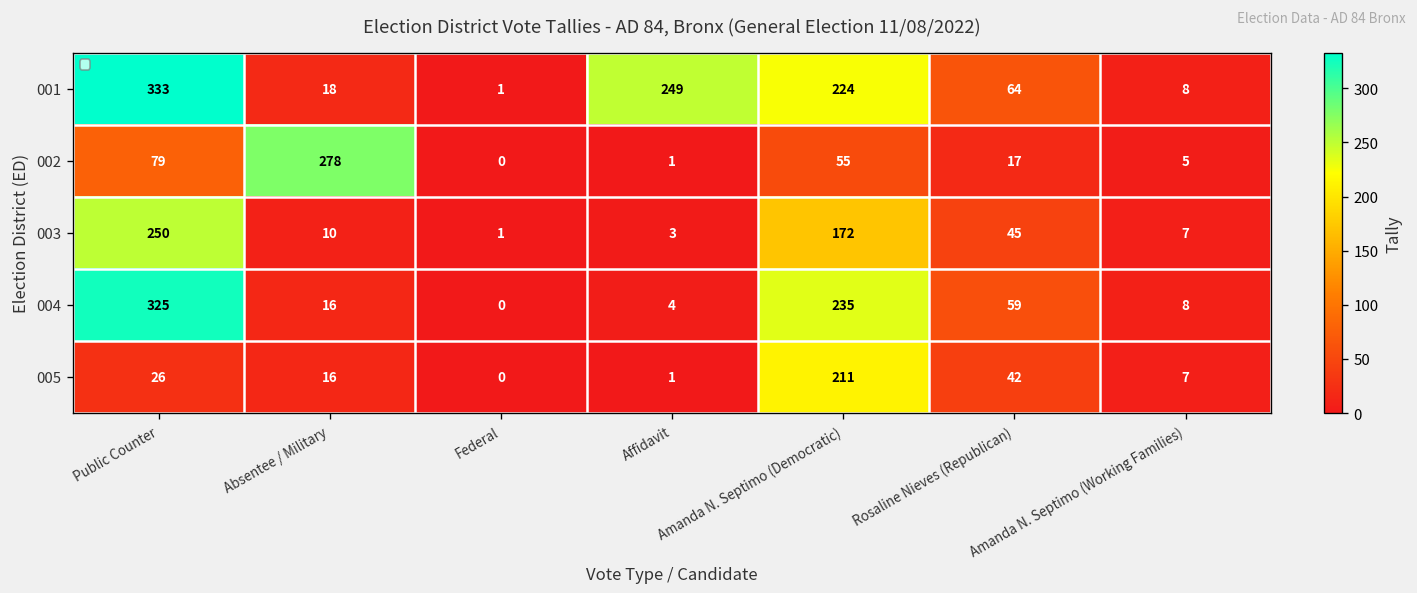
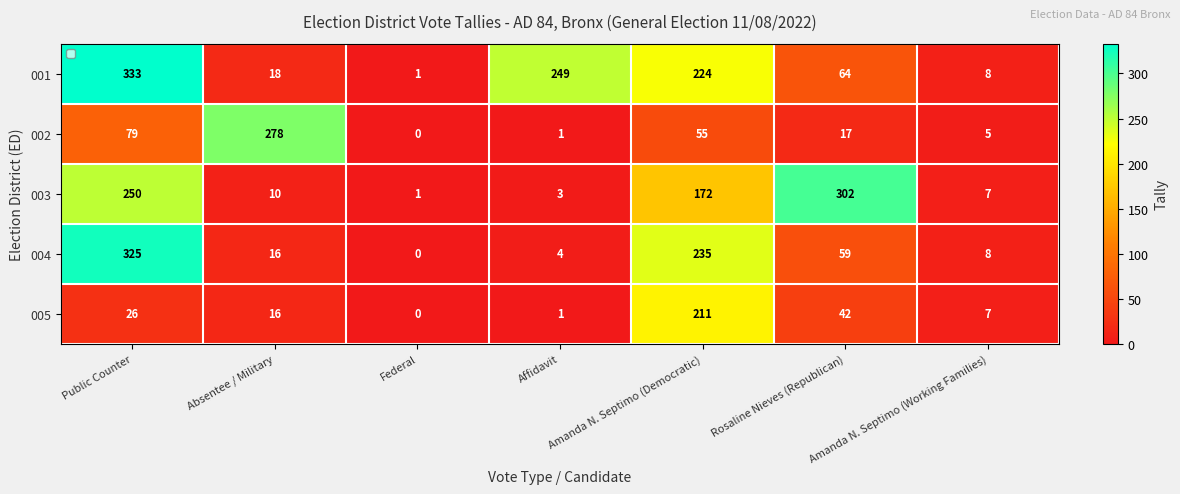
  {
    "001": {
      "Public Counter": 333,
      "Absentee / Military": 18,
      "Federal": 1,
      "Affidavit": 249,
      "Amanda N. Septimo (Democratic)": 224,
      "Rosaline Nieves (Republican)": 64,
      "Amanda N. Septimo (Working Families)": 8
    },
    "002": {
      "Public Counter": 79,
      "Absentee / Military": 278,
      "Federal": 0,
      "Affidavit": 1,
      "Amanda N. Septimo (Democratic)": 55,
      "Rosaline Nieves (Republican)": 17,
      "Amanda N. Septimo (Working Families)": 5
    },
    "003": {
      "Public Counter": 250,
      "Absentee / Military": 10,
      "Federal": 1,
      "Affidavit": 3,
      "Amanda N. Septimo (Democratic)": 172,
-     "Rosaline Nieves (Republican)": 45,
+     "Rosaline Nieves (Republican)": 302,
      "Amanda N. Septimo (Working Families)": 7
    },
    "004": {
      "Public Counter": 325,
      "Absentee / Military": 16,
      "Federal": 0,
      "Affidavit": 4,
      "Amanda N. Septimo (Democratic)": 235,
      "Rosaline Nieves (Republican)": 59,
      "Amanda N. Septimo (Working Families)": 8
    },
    "005": {
      "Public Counter": 26,
      "Absentee / Military": 16,
      "Federal": 0,
      "Affidavit": 1,
      "Amanda N. Septimo (Democratic)": 211,
      "Rosaline Nieves (Republican)": 42,
      "Amanda N. Septimo (Working Families)": 7
    }
  }
